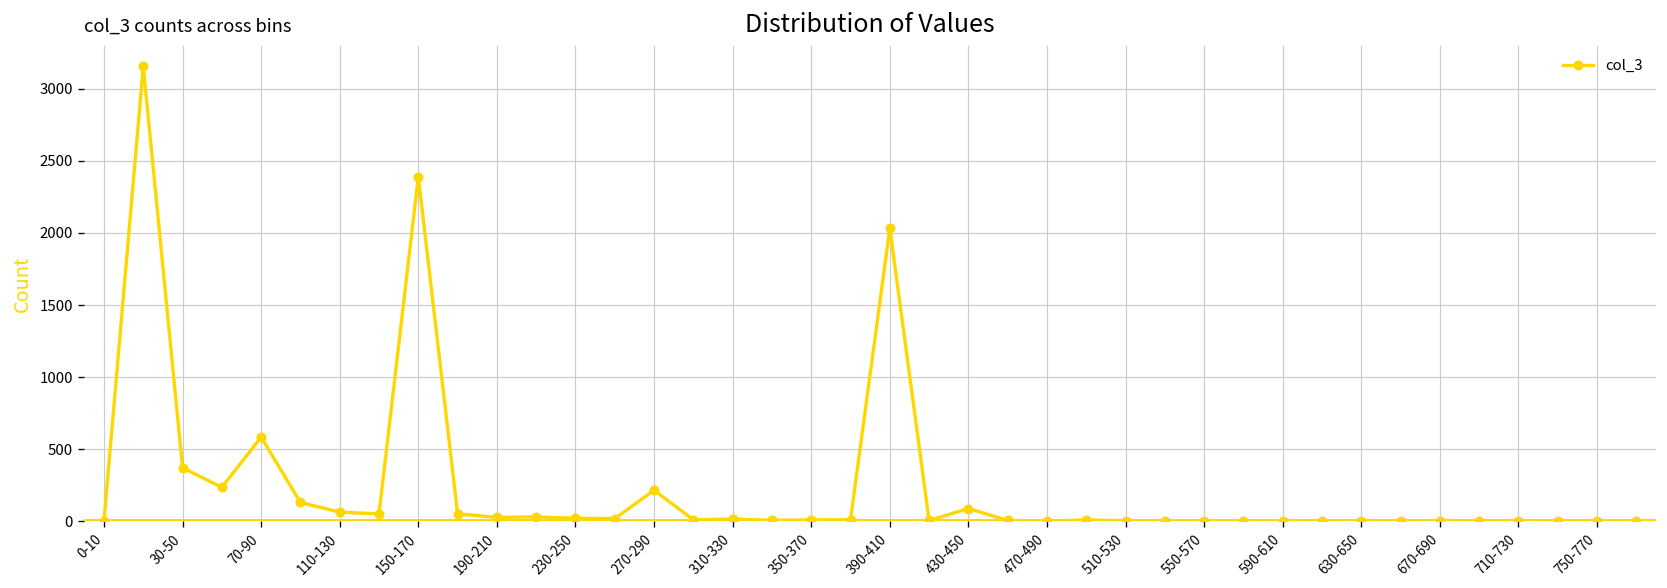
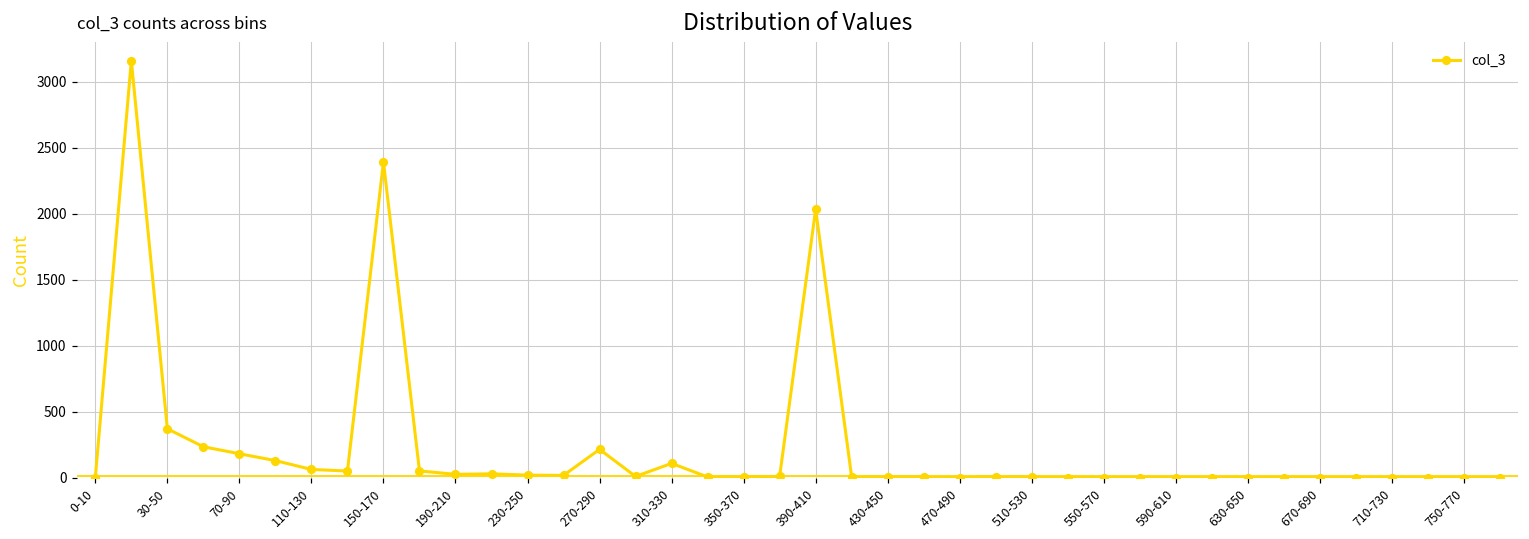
  {
    "0-10": 0,
    "30-50": 370,
-   "70-90": 580,
+   "70-90": 180,
    "110-130": 60,
    "150-170": 2390,
    "190-210": 30,
    "230-250": 20,
    "270-290": 210,
-   "310-330": 10,
+   "310-330": 110,
    "350-370": 10,
    "390-410": 2030,
-   "430-450": 90,
+   "430-450": 10,
    "470-490": 0,
    "510-530": 0,
    "550-570": 0,
    "590-610": 0,
    "630-650": 0,
    "670-690": 0,
    "710-730": 0,
    "750-770": 0
  }
